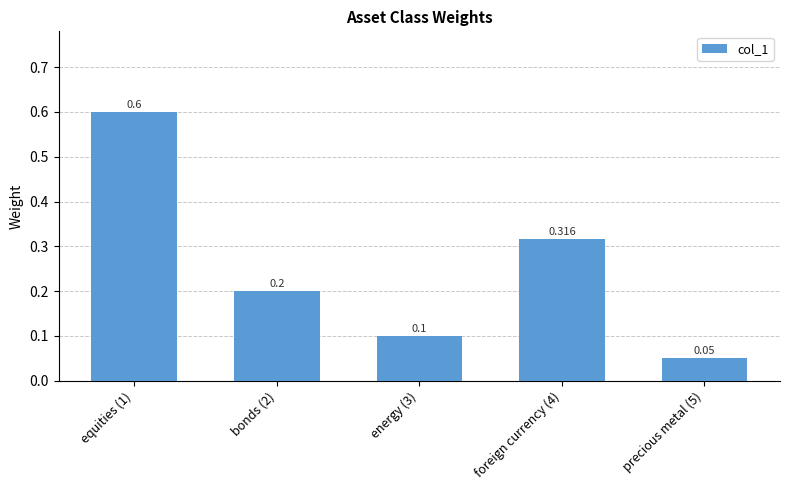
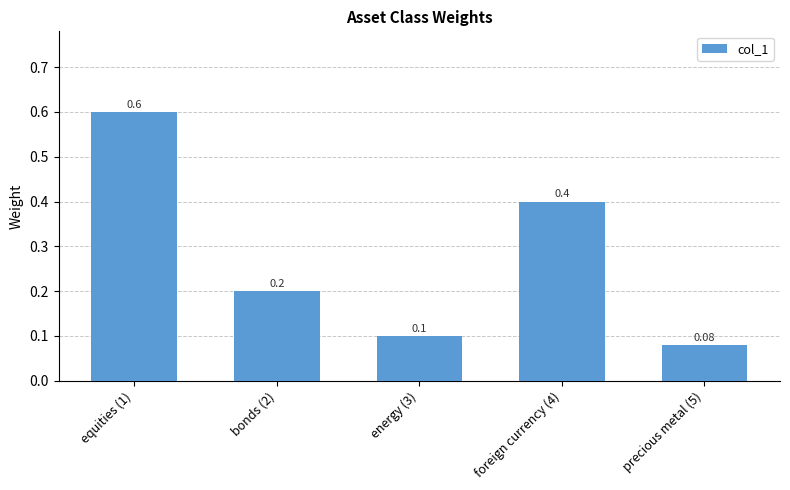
  {
    "equities (1)": 0.6,
    "bonds (2)": 0.2,
    "energy (3)": 0.1,
-   "foreign currency (4)": 0.316,
-   "precious metal (5)": 0.05
+   "foreign currency (4)": 0.4,
+   "precious metal (5)": 0.08
  }
